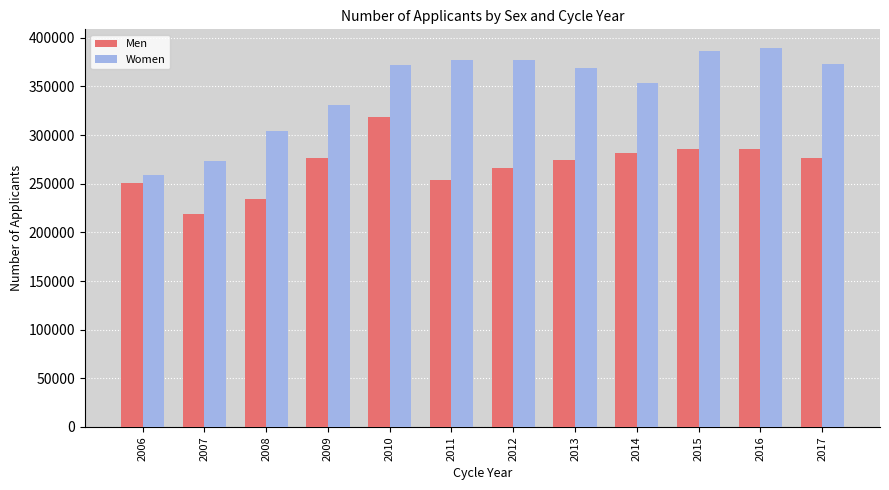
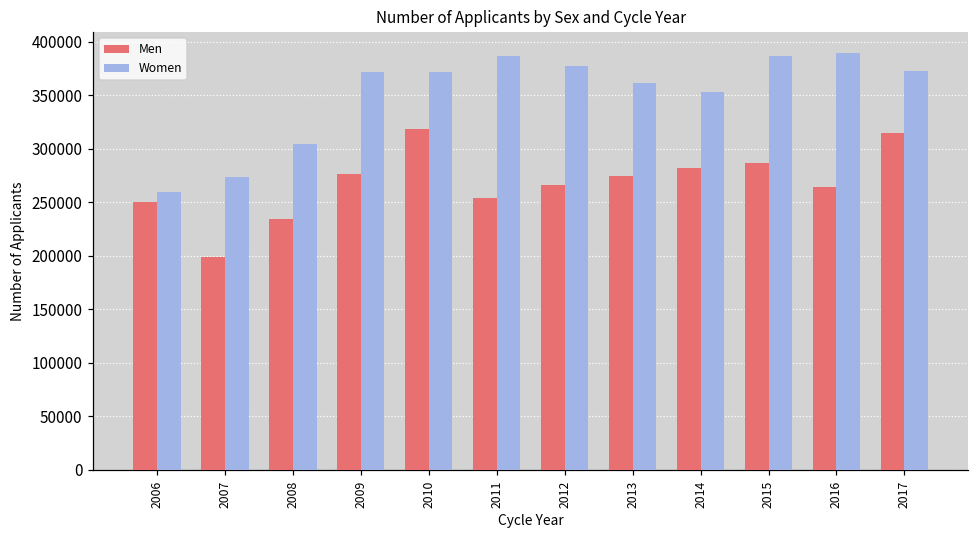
  {
    "Men": {
      "2006": 250000,
-     "2007": 220000,
+     "2007": 200000,
      "2008": 230000,
      "2009": 280000,
      "2010": 320000,
      "2011": 250000,
      "2012": 270000,
      "2013": 270000,
      "2014": 280000,
      "2015": 290000,
-     "2016": 290000,
-     "2017": 280000
+     "2016": 260000,
+     "2017": 310000
    },
    "Women": {
      "2006": 260000,
      "2007": 270000,
      "2008": 300000,
-     "2009": 330000,
+     "2009": 370000,
      "2010": 370000,
-     "2011": 380000,
+     "2011": 390000,
      "2012": 380000,
-     "2013": 370000,
+     "2013": 360000,
      "2014": 350000,
      "2015": 390000,
      "2016": 390000,
      "2017": 370000
    }
  }
